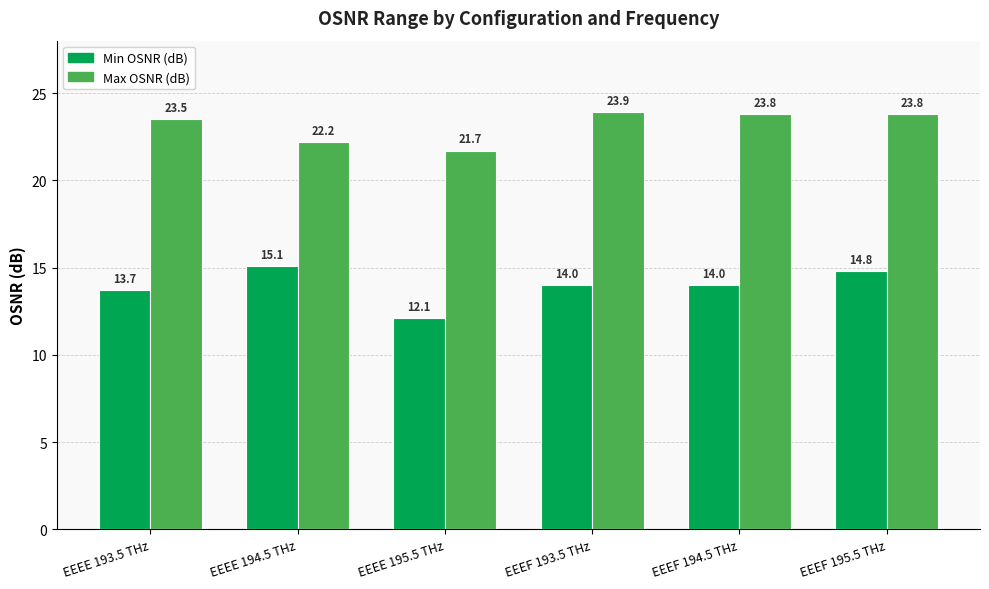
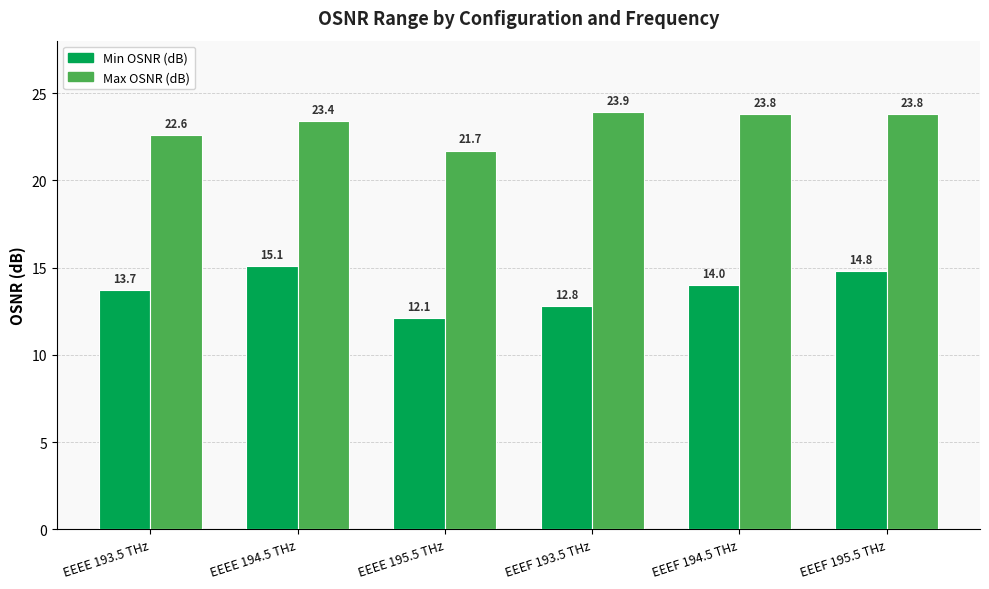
  {
    "Min OSNR (dB)": {
      "EEEE 193.5 THz": 13.7,
      "EEEE 194.5 THz": 15.1,
      "EEEE 195.5 THz": 12.1,
-     "EEEF 193.5 THz": 14.0,
+     "EEEF 193.5 THz": 12.8,
      "EEEF 194.5 THz": 14.0,
      "EEEF 195.5 THz": 14.8
    },
    "Max OSNR (dB)": {
-     "EEEE 193.5 THz": 23.5,
-     "EEEE 194.5 THz": 22.2,
+     "EEEE 193.5 THz": 22.6,
+     "EEEE 194.5 THz": 23.4,
      "EEEE 195.5 THz": 21.7,
      "EEEF 193.5 THz": 23.9,
      "EEEF 194.5 THz": 23.8,
      "EEEF 195.5 THz": 23.8
    }
  }
